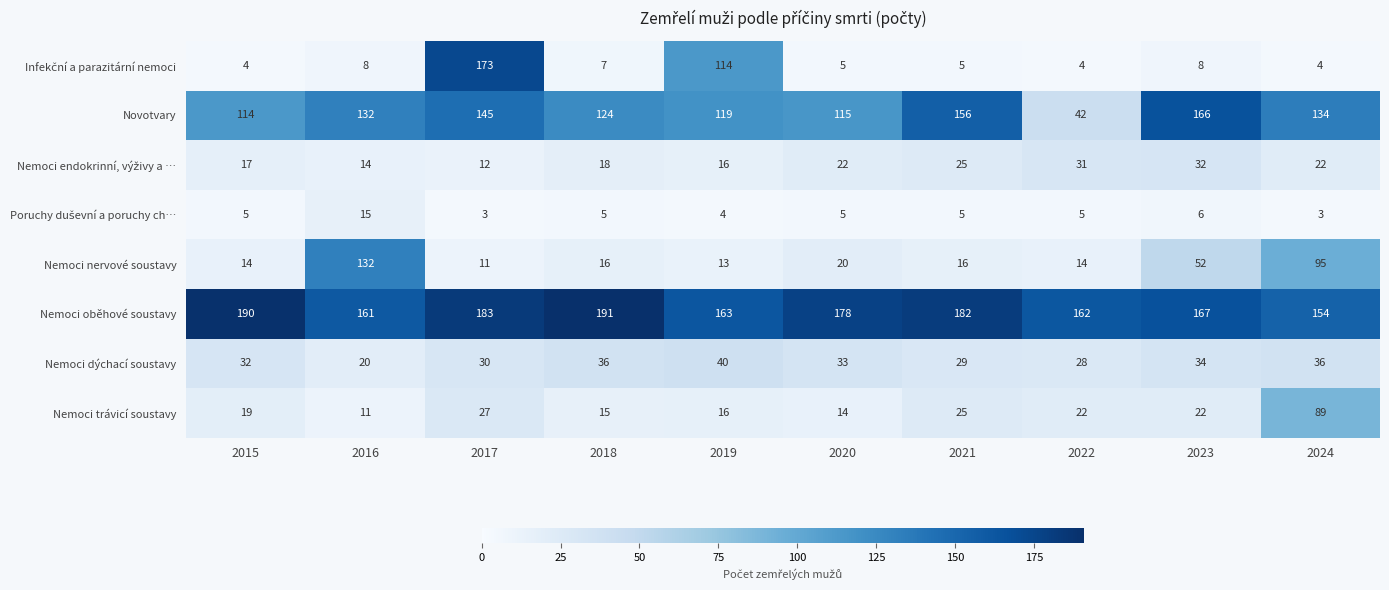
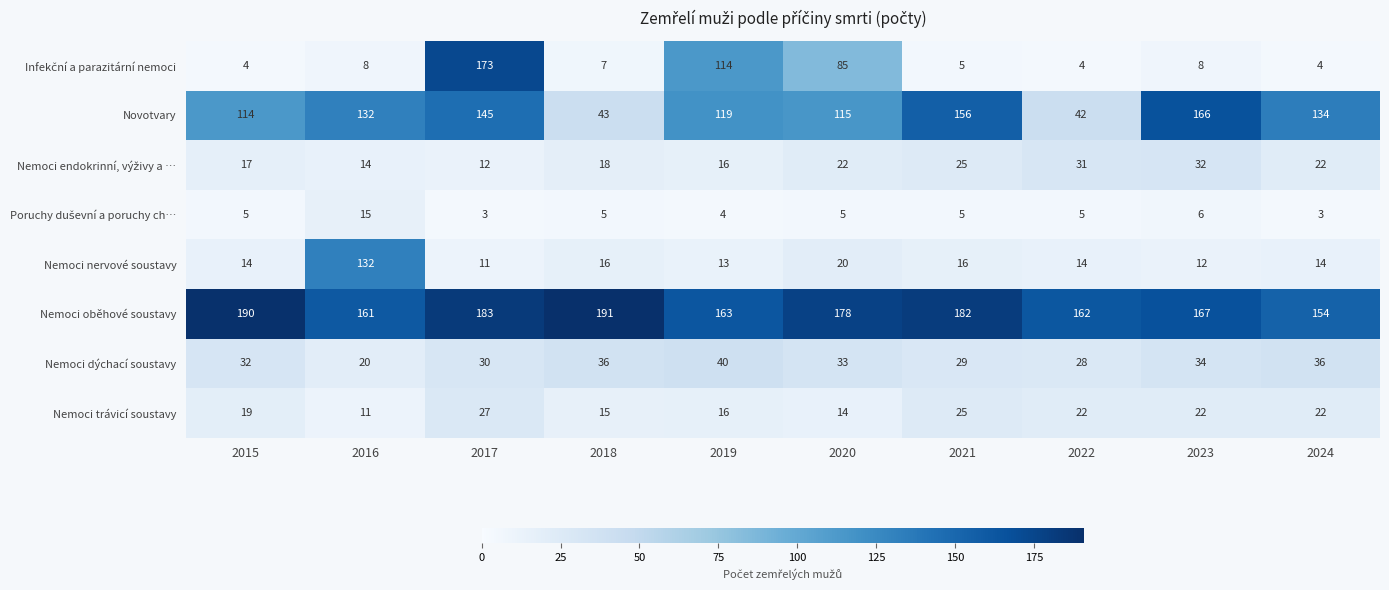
  {
    "Infekční a parazitární nemoci": {
      "2015": 4,
      "2016": 8,
      "2017": 173,
      "2018": 7,
      "2019": 114,
-     "2020": 5,
+     "2020": 85,
      "2021": 5,
      "2022": 4,
      "2023": 8,
      "2024": 4
    },
    "Novotvary": {
      "2015": 114,
      "2016": 132,
      "2017": 145,
-     "2018": 124,
+     "2018": 43,
      "2019": 119,
      "2020": 115,
      "2021": 156,
      "2022": 42,
      "2023": 166,
      "2024": 134
    },
    "Nemoci endokrinní, výživy a …": {
      "2015": 17,
      "2016": 14,
      "2017": 12,
      "2018": 18,
      "2019": 16,
      "2020": 22,
      "2021": 25,
      "2022": 31,
      "2023": 32,
      "2024": 22
    },
    "Poruchy duševní a poruchy ch…": {
      "2015": 5,
      "2016": 15,
      "2017": 3,
      "2018": 5,
      "2019": 4,
      "2020": 5,
      "2021": 5,
      "2022": 5,
      "2023": 6,
      "2024": 3
    },
    "Nemoci nervové soustavy": {
      "2015": 14,
      "2016": 132,
      "2017": 11,
      "2018": 16,
      "2019": 13,
      "2020": 20,
      "2021": 16,
      "2022": 14,
-     "2023": 52,
-     "2024": 95
+     "2023": 12,
+     "2024": 14
    },
    "Nemoci oběhové soustavy": {
      "2015": 190,
      "2016": 161,
      "2017": 183,
      "2018": 191,
      "2019": 163,
      "2020": 178,
      "2021": 182,
      "2022": 162,
      "2023": 167,
      "2024": 154
    },
    "Nemoci dýchací soustavy": {
      "2015": 32,
      "2016": 20,
      "2017": 30,
      "2018": 36,
      "2019": 40,
      "2020": 33,
      "2021": 29,
      "2022": 28,
      "2023": 34,
      "2024": 36
    },
    "Nemoci trávicí soustavy": {
      "2015": 19,
      "2016": 11,
      "2017": 27,
      "2018": 15,
      "2019": 16,
      "2020": 14,
      "2021": 25,
      "2022": 22,
      "2023": 22,
-     "2024": 89
+     "2024": 22
    }
  }
